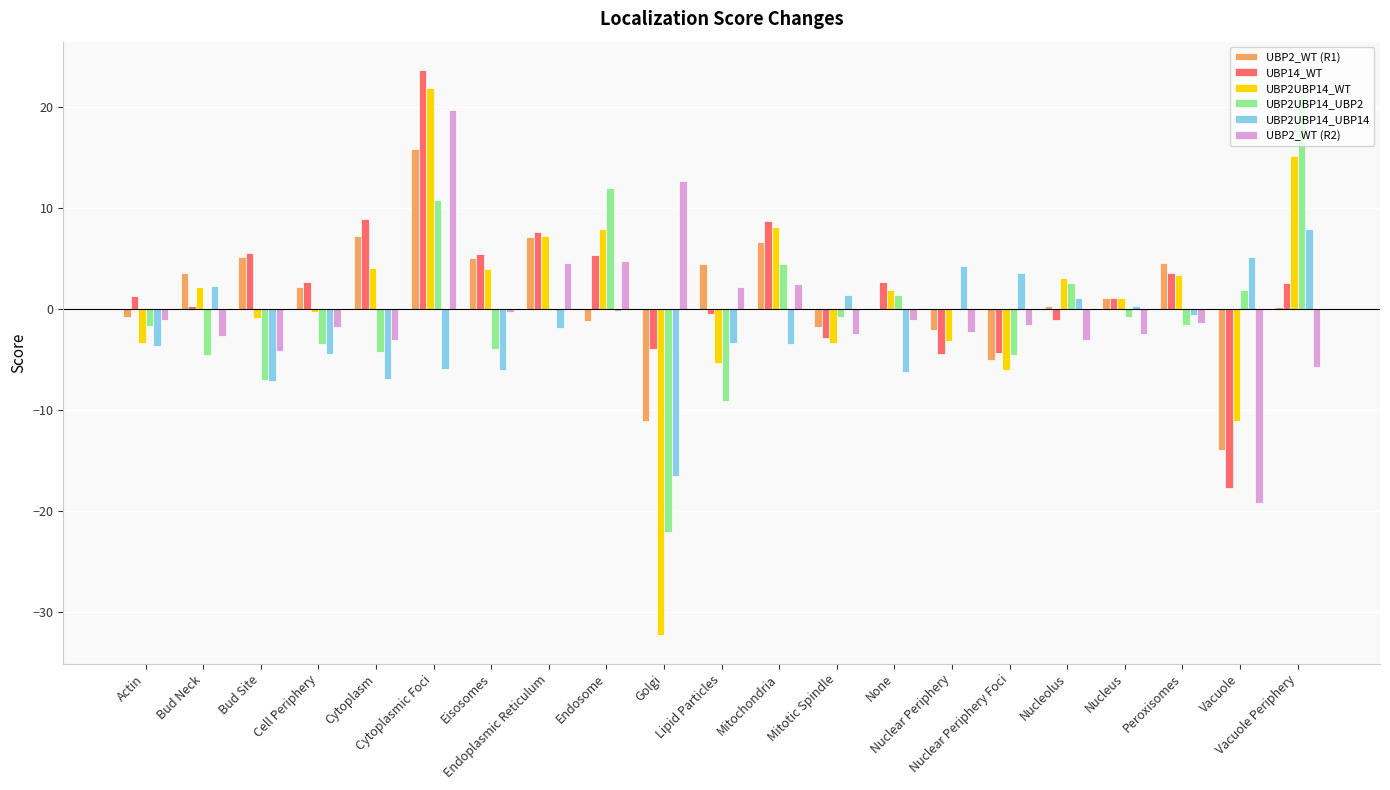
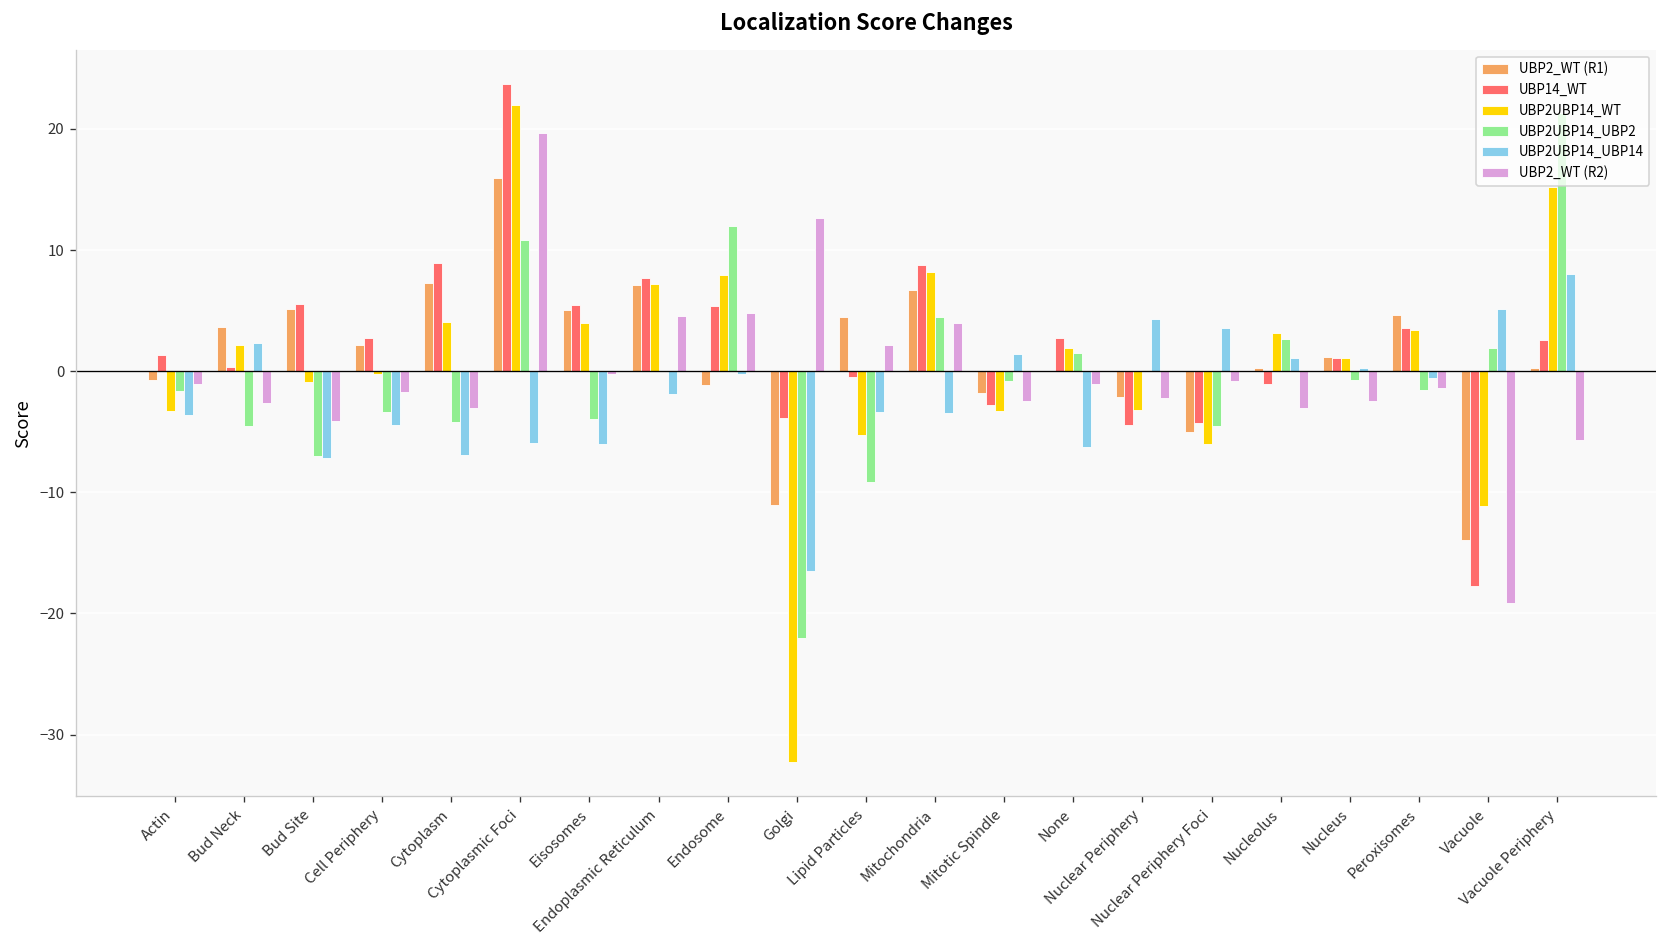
  {
    "UBP2UBP14_WT": {
      "Actin": -3.3,
      "Bud Neck": 2.2,
      "Bud Site": -0.9,
      "Cytoplasm": 4.1,
      "Cytoplasmic Foci": 22.0,
      "Eisosomes": 4.0,
      "Endoplasmic Reticulum": 7.2,
      "Endosome": 7.9,
      "Golgi": -32.3,
      "Lipid Particles": -5.3,
      "Mitochondria": 8.2,
      "Mitotic Spindle": -3.3,
      "None": 1.9,
      "Nuclear Periphery": -3.2,
      "Nuclear Periphery Foci": -6.0,
      "Nucleolus": 3.2,
      "Nucleus": 1.1,
      "Peroxisomes": 3.4,
      "Vacuole": -11.1,
      "Vacuole Periphery": 15.2
    },
    "UBP2UBP14_UBP2": {
      "Actin": -1.7,
      "Bud Neck": -4.5,
      "Bud Site": -7.0,
      "Cell Periphery": -3.4,
      "Cytoplasm": -4.2,
      "Cytoplasmic Foci": 10.8,
      "Eisosomes": -4.0,
      "Endosome": 12.0,
      "Golgi": -22.0,
      "Lipid Particles": -9.1,
      "Mitochondria": 4.5,
      "Mitotic Spindle": -0.8,
      "None": 1.5,
      "Nuclear Periphery Foci": -4.5,
      "Nucleolus": 2.6,
      "Nucleus": -0.7,
      "Peroxisomes": -1.6,
      "Vacuole": 1.9
    },
    "UBP2UBP14_UBP14": {
      "Actin": -3.6,
      "Bud Neck": 2.3,
      "Bud Site": -7.1,
      "Cell Periphery": -4.4,
      "Cytoplasm": -6.9,
      "Cytoplasmic Foci": -5.9,
      "Eisosomes": -6.1,
      "Endoplasmic Reticulum": -1.9,
      "Golgi": -16.5,
      "Lipid Particles": -3.4,
      "Mitochondria": -3.4,
      "Mitotic Spindle": 1.4,
      "None": -6.3,
      "Nuclear Periphery": 4.3,
      "Nuclear Periphery Foci": 3.6,
      "Nucleolus": 1.1,
      "Nucleus": 0.3,
      "Peroxisomes": -0.6,
      "Vacuole": 5.2,
      "Vacuole Periphery": 8.0
    },
    "UBP2_WT (R2)": {
      "Actin": -1.1,
      "Bud Neck": -2.6,
      "Bud Site": -4.1,
      "Cell Periphery": -1.8,
      "Cytoplasm": -3.0,
      "Cytoplasmic Foci": 19.7,
      "Eisosomes": -0.3,
      "Endoplasmic Reticulum": 4.5,
      "Endosome": 4.8,
      "Golgi": 12.7,
      "Lipid Particles": 2.2,
-     "Mitochondria": 2.5,
+     "Mitochondria": 4.0,
      "Mitotic Spindle": -2.4,
      "None": -1.0,
      "Nuclear Periphery": -2.2,
-     "Nuclear Periphery Foci": -1.6,
+     "Nuclear Periphery Foci": -0.8,
      "Nucleolus": -3.0,
      "Nucleus": -2.5,
      "Peroxisomes": -1.4,
      "Vacuole": -19.2,
      "Vacuole Periphery": -5.7
    }
  }
